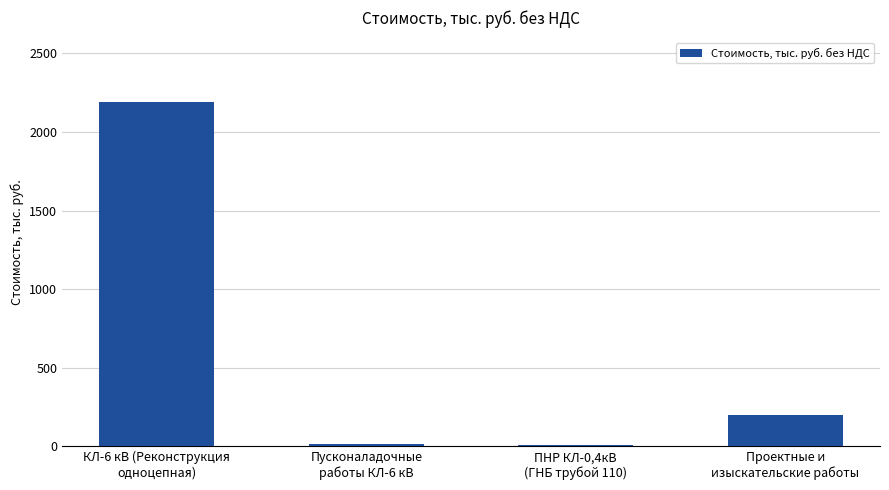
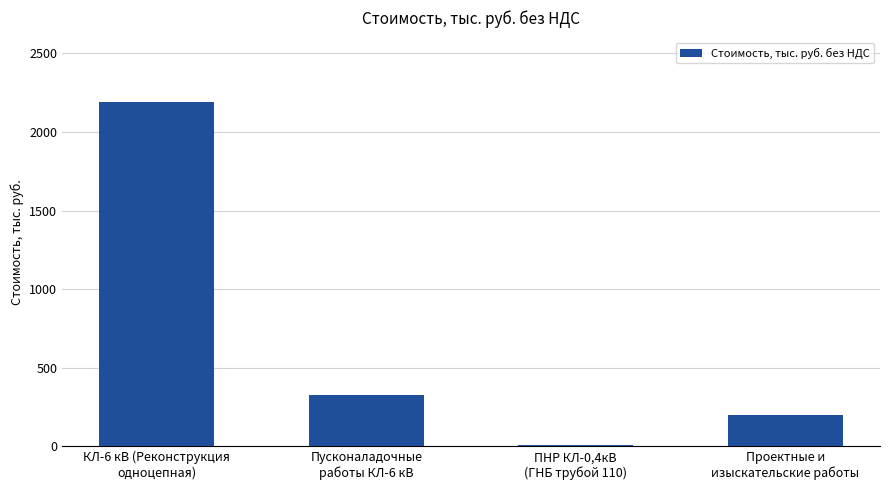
  {
    "КЛ-6 кВ (Реконструкция одноцепная)": 2190,
-   "Пусконаладочные работы КЛ-6 кВ": 10,
+   "Пусконаладочные работы КЛ-6 кВ": 330,
    "Проектные и изыскательские работы": 200
  }
